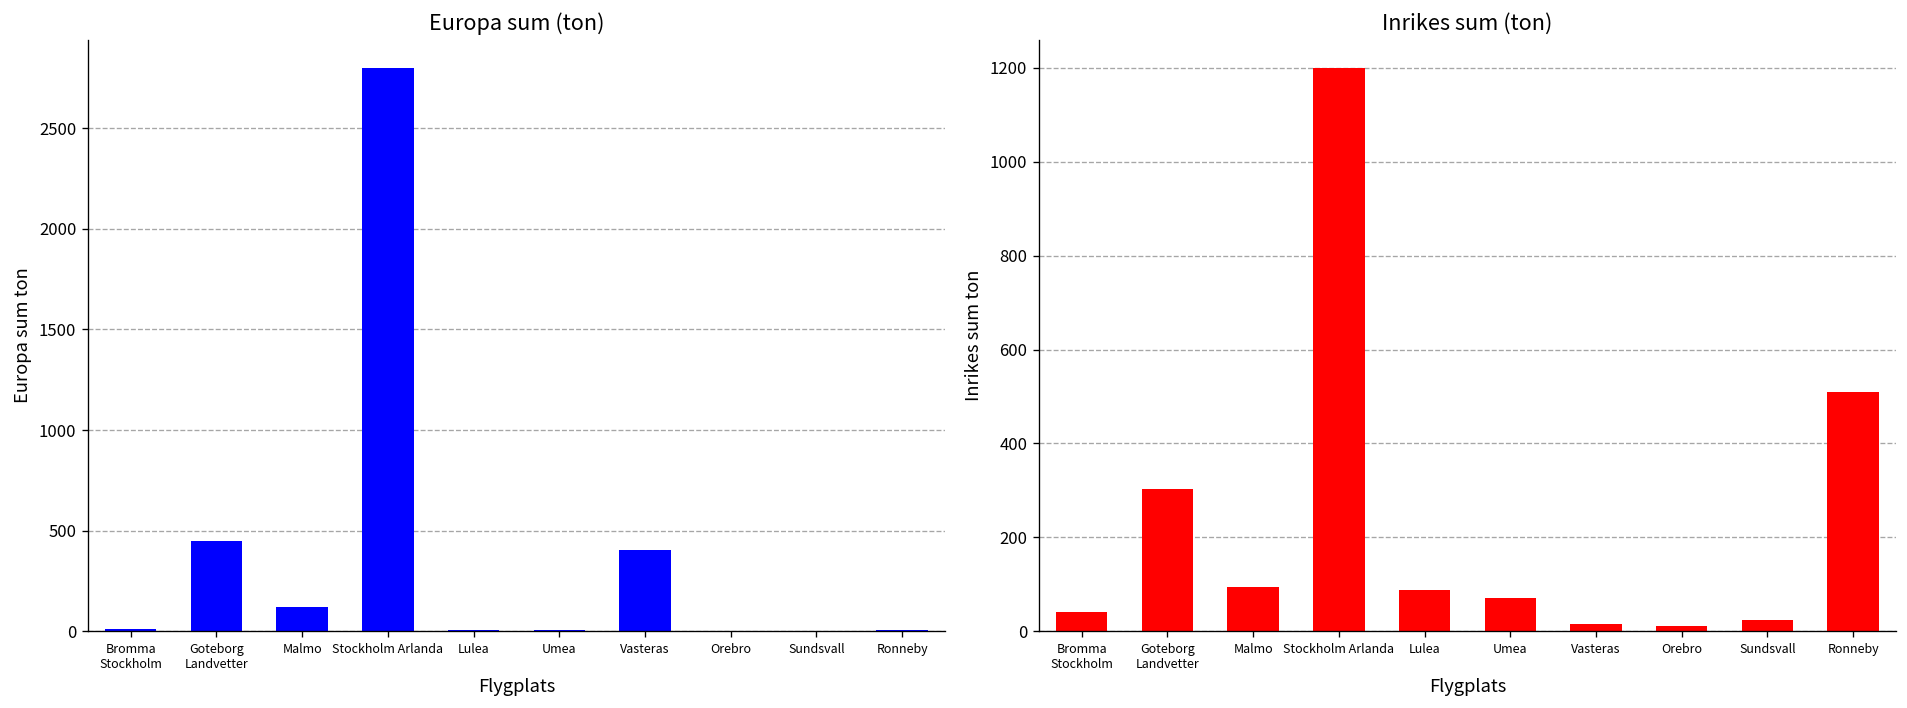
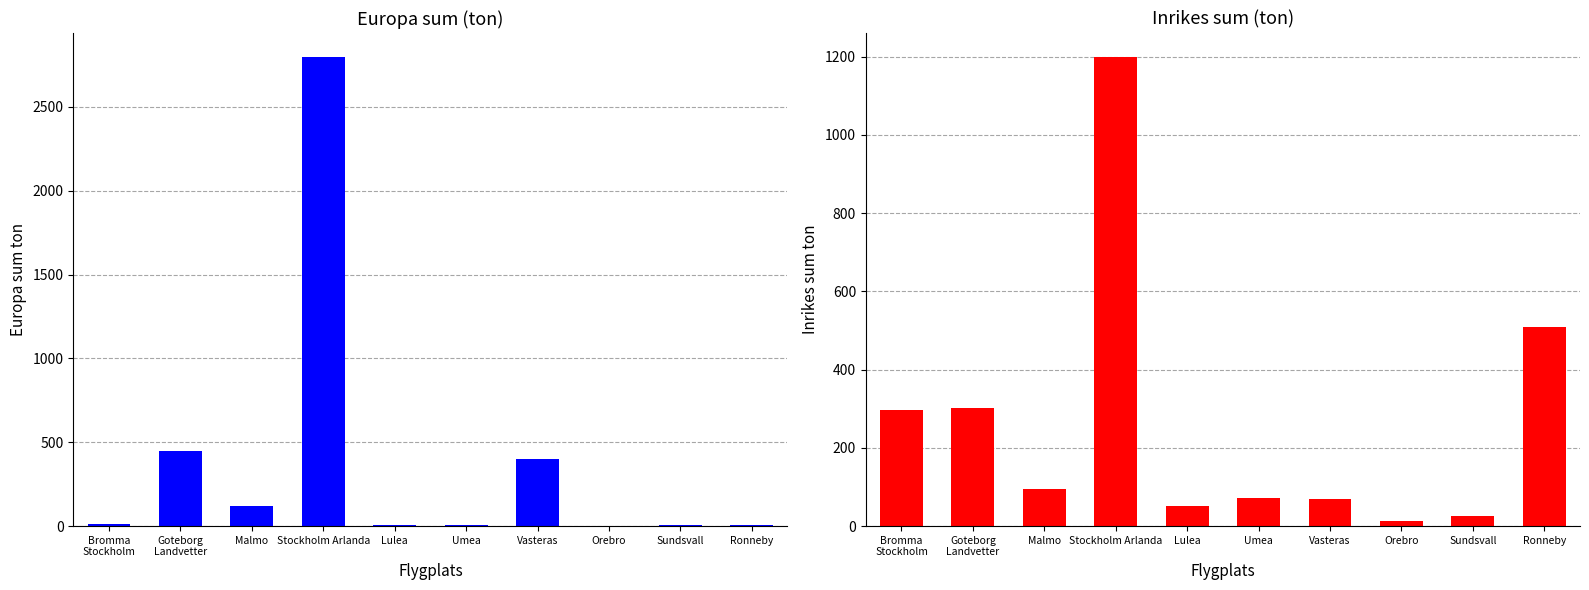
  {
    "Europa sum (ton)": {
      "Goteborg Landvetter": 450,
      "Malmo": 120,
      "Stockholm Arlanda": 2800,
      "Vasteras": 400
    },
    "Inrikes sum (ton)": {
-     "Bromma Stockholm": 40,
+     "Bromma Stockholm": 300,
      "Goteborg Landvetter": 300,
      "Malmo": 100,
      "Stockholm Arlanda": 1200,
-     "Lulea": 90,
+     "Lulea": 50,
      "Umea": 70,
-     "Vasteras": 20,
+     "Vasteras": 70,
      "Orebro": 10,
      "Sundsvall": 30,
      "Ronneby": 510
    }
  }
